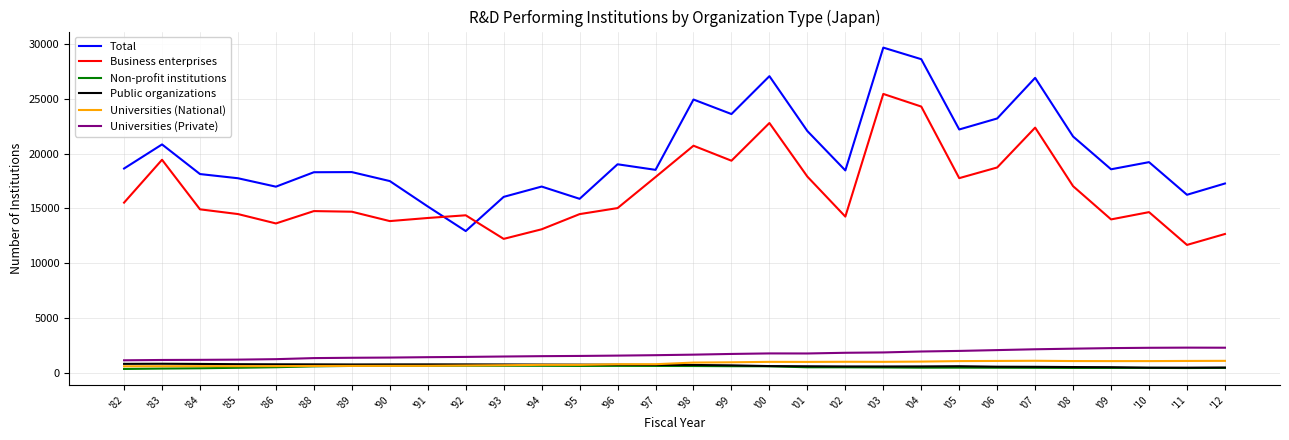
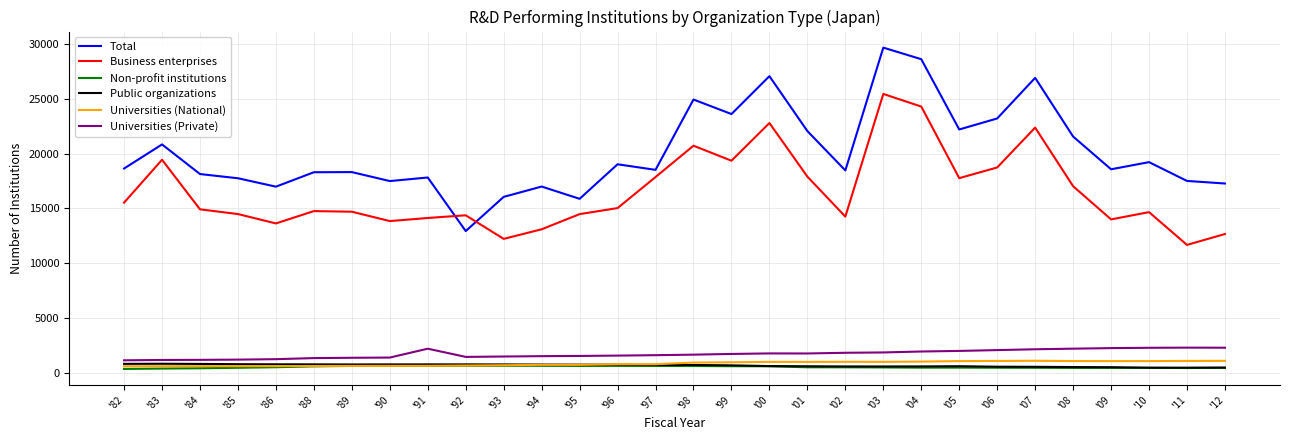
  {
    "Total": {
      "'82": 18600,
      "'83": 20800,
      "'84": 18100,
      "'85": 17800,
      "'86": 17000,
      "'88": 18300,
      "'89": 18300,
      "'90": 17500,
-     "'91": 15200,
+     "'91": 17800,
      "'92": 12900,
      "'93": 16100,
      "'94": 17000,
      "'95": 15900,
      "'96": 19000,
      "'97": 18500,
      "'98": 24900,
      "'99": 23600,
      "'00": 27100,
      "'01": 22100,
      "'02": 18500,
      "'03": 29700,
      "'04": 28600,
      "'05": 22200,
      "'06": 23200,
      "'07": 26900,
      "'08": 21600,
      "'09": 18600,
      "'10": 19200,
-     "'11": 16200,
+     "'11": 17500,
      "'12": 17300
    },
    "Business enterprises": {
      "'82": 15500,
      "'83": 19400,
      "'84": 14900,
      "'85": 14500,
      "'86": 13600,
      "'88": 14800,
      "'89": 14700,
      "'90": 13800,
      "'91": 14100,
      "'92": 14400,
      "'93": 12200,
      "'94": 13100,
      "'95": 14500,
      "'96": 15000,
      "'97": 17900,
      "'98": 20700,
      "'99": 19400,
      "'00": 22800,
      "'01": 17900,
      "'02": 14300,
      "'03": 25400,
      "'04": 24300,
      "'05": 17800,
      "'06": 18700,
      "'07": 22400,
      "'08": 17000,
      "'09": 14000,
      "'10": 14700,
      "'11": 11700,
      "'12": 12700
    },
    "Non-profit institutions": {
      "'82": 400
    },
    "Universities (National)": {
      "'99": 1000,
      "'00": 1000,
      "'01": 1000,
      "'02": 1000,
      "'03": 1000,
      "'04": 1000,
      "'05": 1100,
      "'06": 1100,
      "'07": 1100,
      "'08": 1100,
      "'09": 1100,
      "'10": 1100,
      "'11": 1100,
      "'12": 1100
    },
    "Universities (Private)": {
      "'82": 1200,
      "'83": 1200,
      "'84": 1200,
      "'85": 1200,
      "'86": 1300,
      "'88": 1400,
      "'89": 1400,
      "'90": 1400,
-     "'91": 1400,
+     "'91": 2200,
      "'92": 1500,
      "'93": 1500,
      "'94": 1500,
      "'95": 1600,
      "'96": 1600,
      "'97": 1600,
      "'98": 1700,
      "'99": 1700,
      "'00": 1800,
      "'01": 1800,
      "'02": 1800,
      "'03": 1900,
      "'04": 2000,
      "'05": 2000,
      "'06": 2100,
      "'07": 2200,
      "'08": 2200,
      "'09": 2300,
      "'10": 2300,
      "'11": 2300,
      "'12": 2300
    }
  }
